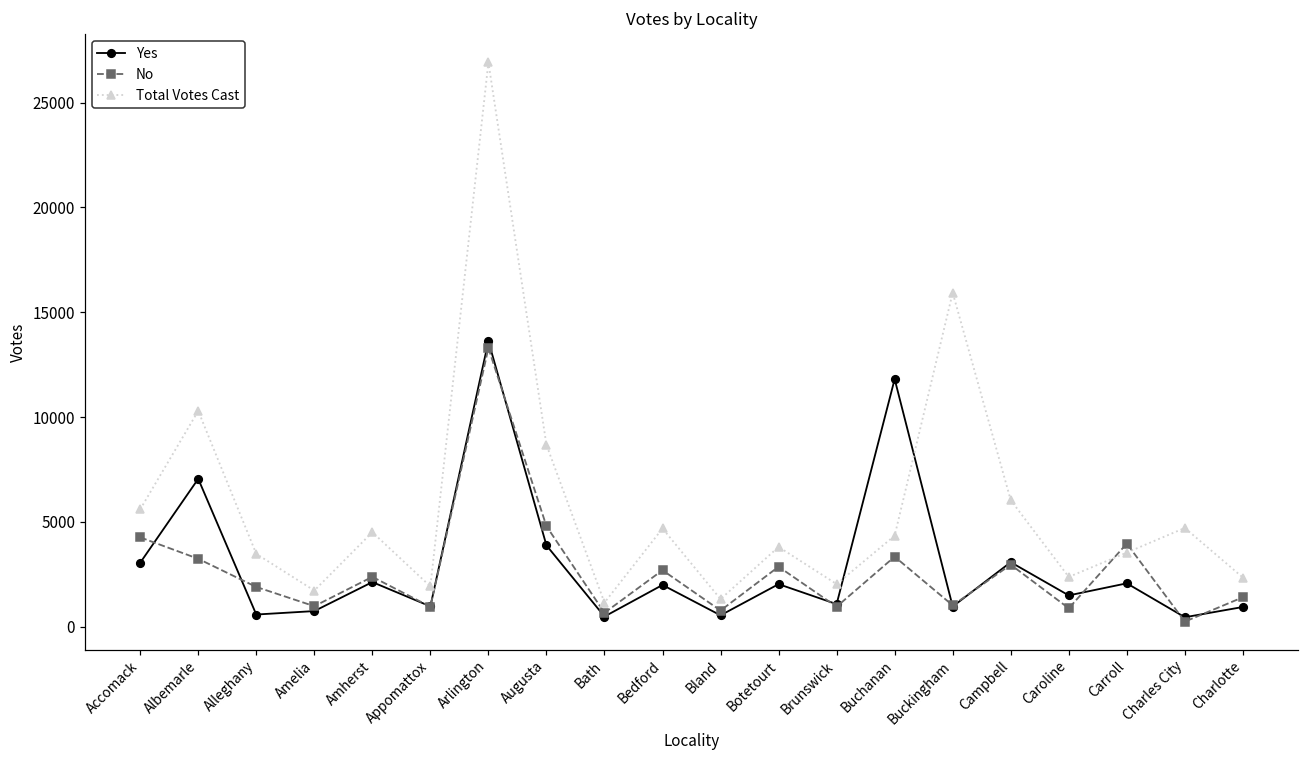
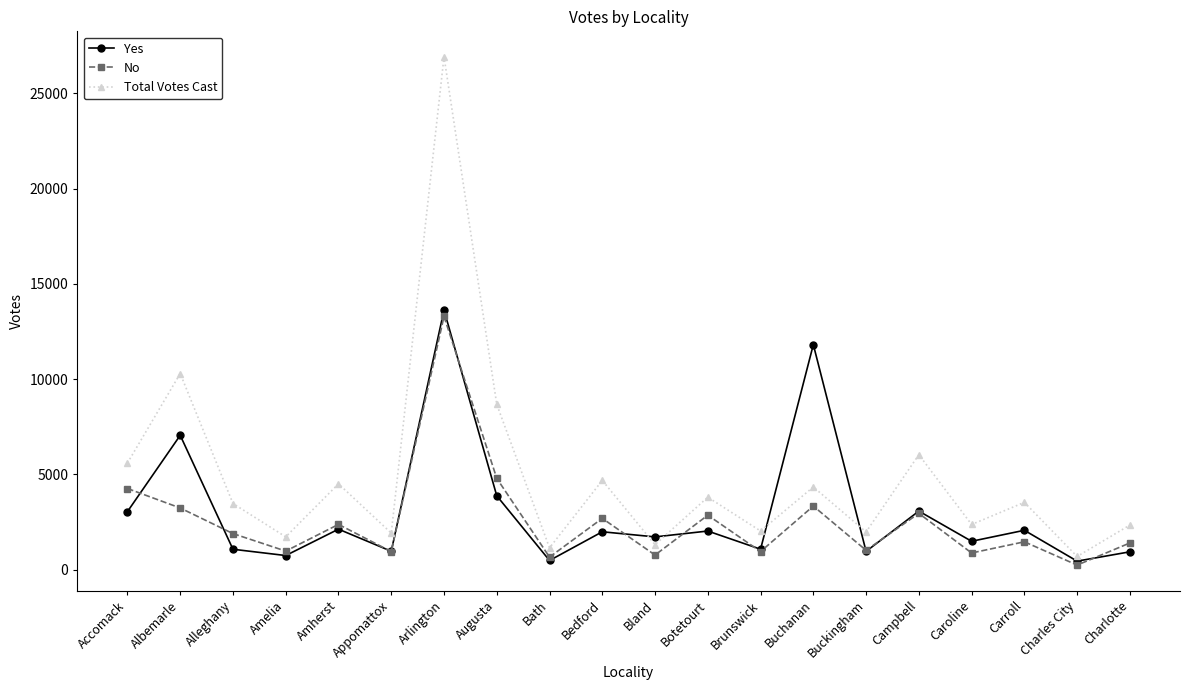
  {
    "Yes": {
      "Accomack": 3100,
      "Albemarle": 7100,
-     "Alleghany": 600,
+     "Alleghany": 1100,
      "Amelia": 700,
      "Amherst": 2100,
      "Arlington": 13600,
      "Augusta": 3900,
      "Bath": 500,
      "Bedford": 2000,
-     "Bland": 500,
+     "Bland": 1700,
      "Botetourt": 2000,
      "Buchanan": 11800,
      "Caroline": 1500,
      "Carroll": 2100,
      "Charles City": 500,
      "Charlotte": 900
    },
    "No": {
      "Accomack": 4300,
      "Albemarle": 3200,
      "Alleghany": 1900,
      "Amelia": 1000,
      "Amherst": 2400,
      "Arlington": 13300,
      "Augusta": 4800,
      "Bath": 700,
      "Bedford": 2700,
      "Bland": 800,
      "Botetourt": 2900,
      "Buchanan": 3300,
      "Caroline": 900,
-     "Carroll": 4000,
+     "Carroll": 1500,
      "Charles City": 200,
      "Charlotte": 1400
    },
    "Total Votes Cast": {
      "Accomack": 5600,
      "Albemarle": 10300,
      "Alleghany": 3500,
      "Amelia": 1700,
      "Amherst": 4500,
      "Appomattox": 1900,
      "Arlington": 26900,
      "Augusta": 8700,
      "Bath": 1100,
      "Bedford": 4700,
      "Bland": 1300,
      "Botetourt": 3800,
      "Brunswick": 2000,
      "Buchanan": 4300,
-     "Buckingham": 15900,
+     "Buckingham": 2000,
      "Campbell": 6000,
      "Caroline": 2400,
      "Carroll": 3500,
-     "Charles City": 4700,
+     "Charles City": 700,
      "Charlotte": 2300
    }
  }
